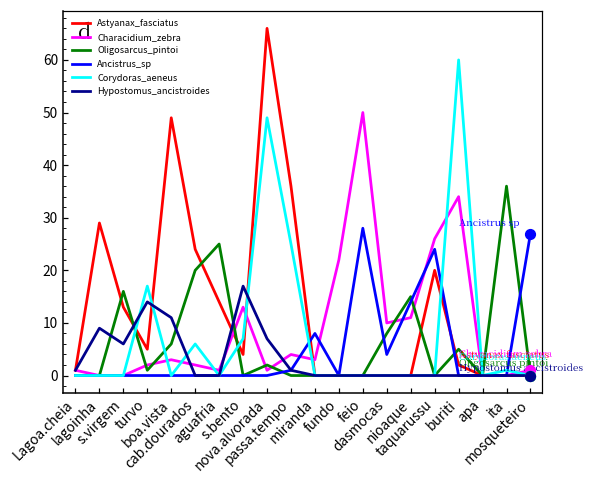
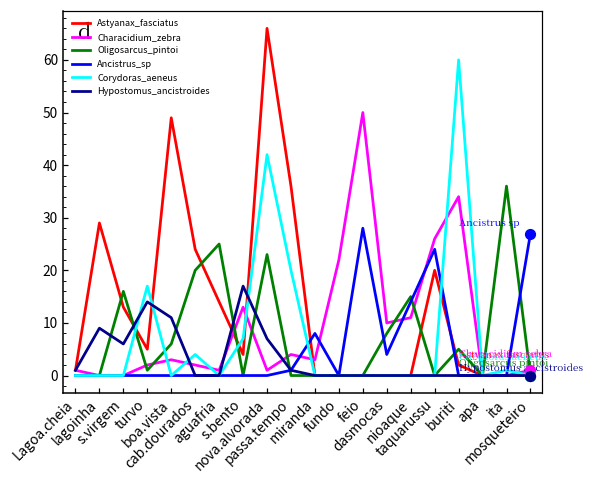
  {
    "Oligosarcus_pintoi": {
      "s.virgem": 16,
      "turvo": 1,
      "boa.vista": 6,
      "cab.dourados": 20,
      "aguafria": 25,
-     "nova.alvorada": 2,
+     "nova.alvorada": 23,
      "passa.tempo": 0,
      "dasmocas": 8,
      "nioaque": 15,
      "buriti": 5,
      "ita": 36
    },
    "Corydoras_aeneus": {
      "turvo": 17,
-     "cab.dourados": 6,
+     "cab.dourados": 4,
      "s.bento": 7,
-     "nova.alvorada": 49,
-     "passa.tempo": 25,
+     "nova.alvorada": 42,
+     "passa.tempo": 20,
      "buriti": 60,
      "ita": 1
    },
    "Hypostomus_ancistroides": {
      "lagoinha": 9,
      "s.virgem": 6,
      "turvo": 14,
      "boa.vista": 11,
      "s.bento": 17,
      "nova.alvorada": 7
    }
  }
